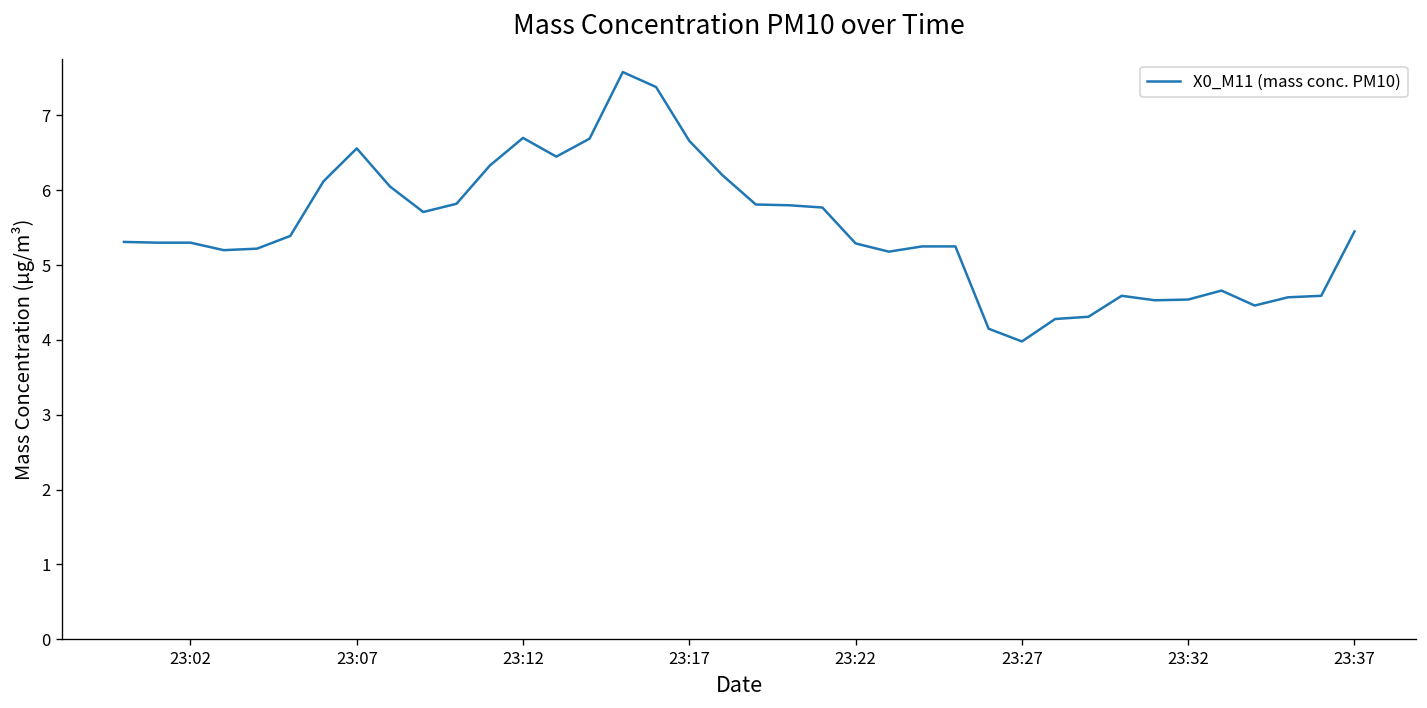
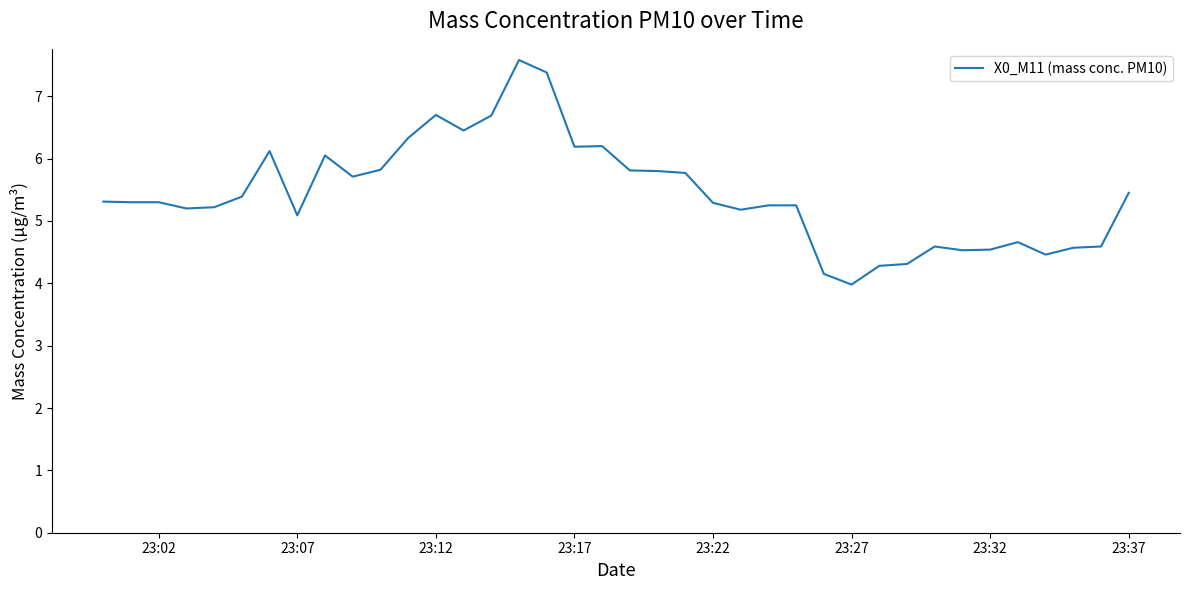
  {
    "23:02": 5.3,
-   "23:07": 6.6,
+   "23:07": 5.1,
    "23:12": 6.7,
-   "23:17": 6.7,
+   "23:17": 6.2,
    "23:22": 5.3,
    "23:27": 4.0,
    "23:32": 4.5,
    "23:37": 5.5
  }
